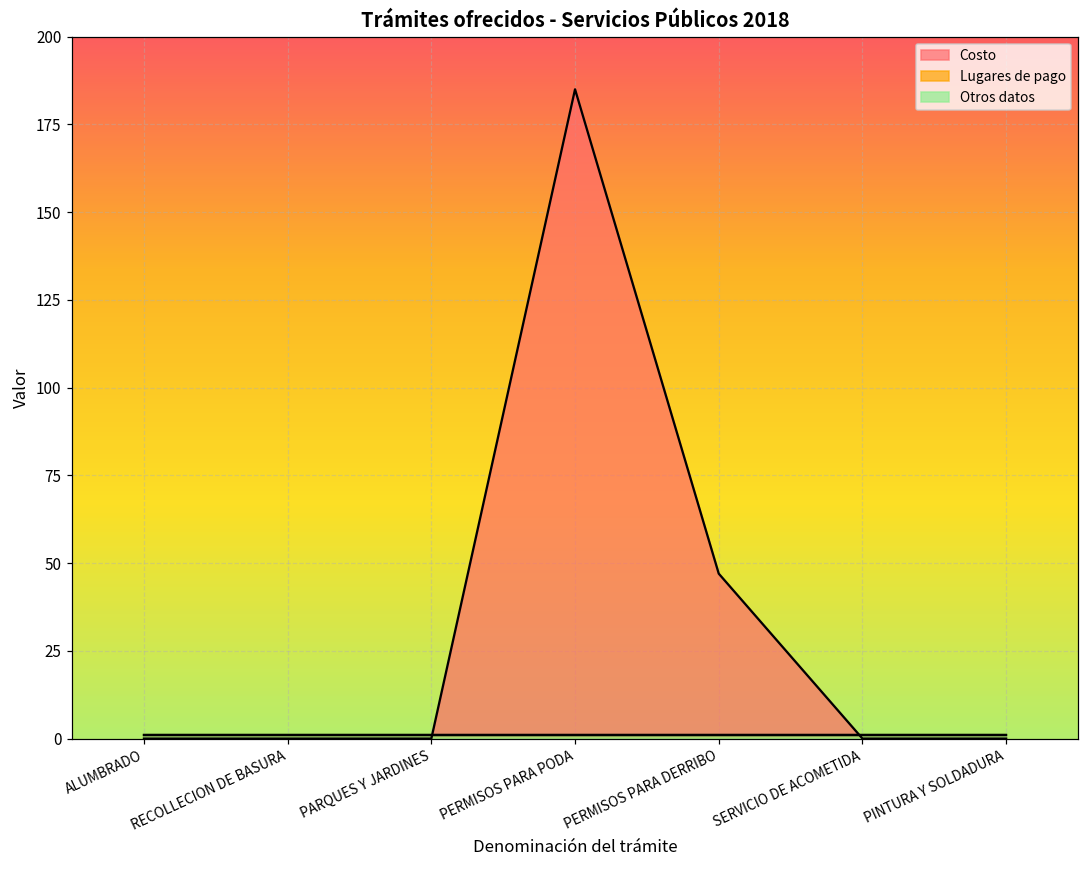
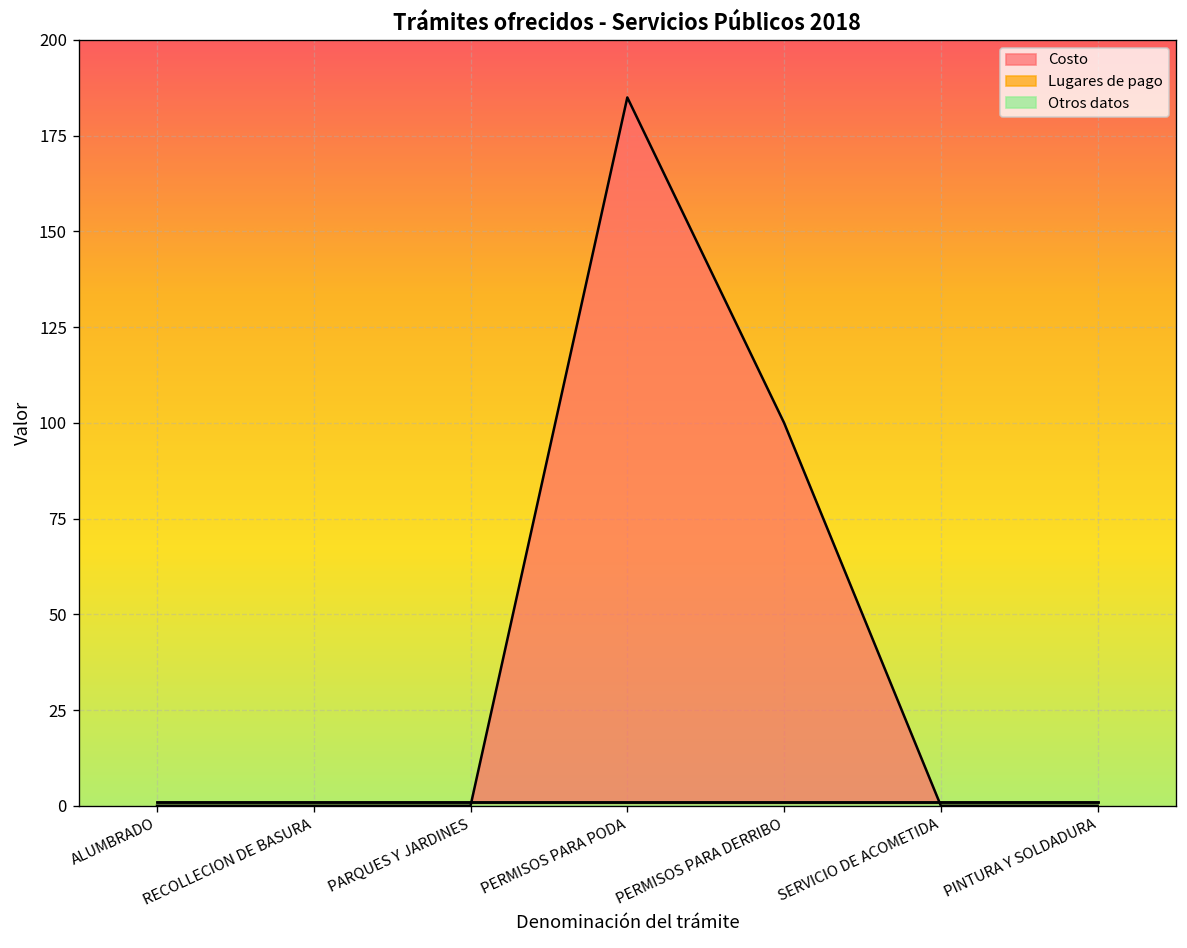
  {
    "Costo": {
      "ALUMBRADO": 0,
      "RECOLLECION DE BASURA": 0,
      "PARQUES Y JARDINES": 0,
      "PERMISOS PARA PODA": 185,
-     "PERMISOS PARA DERRIBO": 47,
+     "PERMISOS PARA DERRIBO": 100,
      "SERVICIO DE ACOMETIDA": 0,
      "PINTURA Y SOLDADURA": 0
    },
    "Otros datos": {
      "ALUMBRADO": 1,
      "RECOLLECION DE BASURA": 1,
      "PARQUES Y JARDINES": 1,
      "PERMISOS PARA PODA": 1,
      "PERMISOS PARA DERRIBO": 1,
      "SERVICIO DE ACOMETIDA": 1,
      "PINTURA Y SOLDADURA": 1
    }
  }
